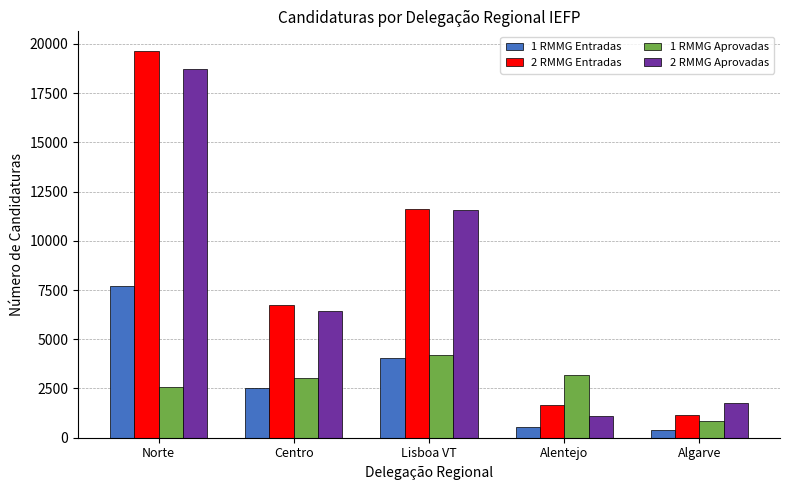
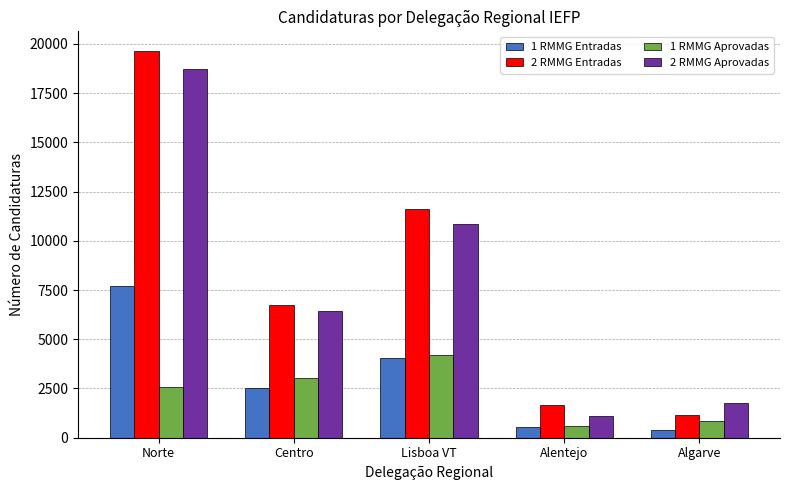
  {
    "1 RMMG Entradas": {
      "Norte": 7700,
      "Centro": 2500,
      "Lisboa VT": 4100,
      "Alentejo": 600,
      "Algarve": 400
    },
    "2 RMMG Entradas": {
      "Norte": 19700,
      "Centro": 6700,
      "Lisboa VT": 11600,
      "Alentejo": 1600,
      "Algarve": 1100
    },
    "1 RMMG Aprovadas": {
      "Norte": 2600,
      "Centro": 3000,
      "Lisboa VT": 4200,
-     "Alentejo": 3200,
+     "Alentejo": 600,
      "Algarve": 800
    },
    "2 RMMG Aprovadas": {
      "Norte": 18700,
      "Centro": 6400,
-     "Lisboa VT": 11600,
+     "Lisboa VT": 10800,
      "Alentejo": 1100,
      "Algarve": 1700
    }
  }
